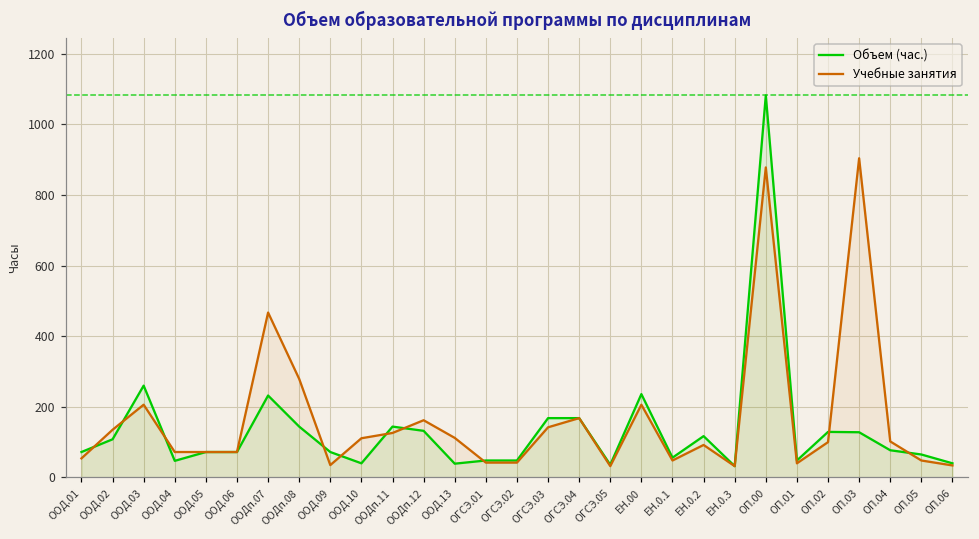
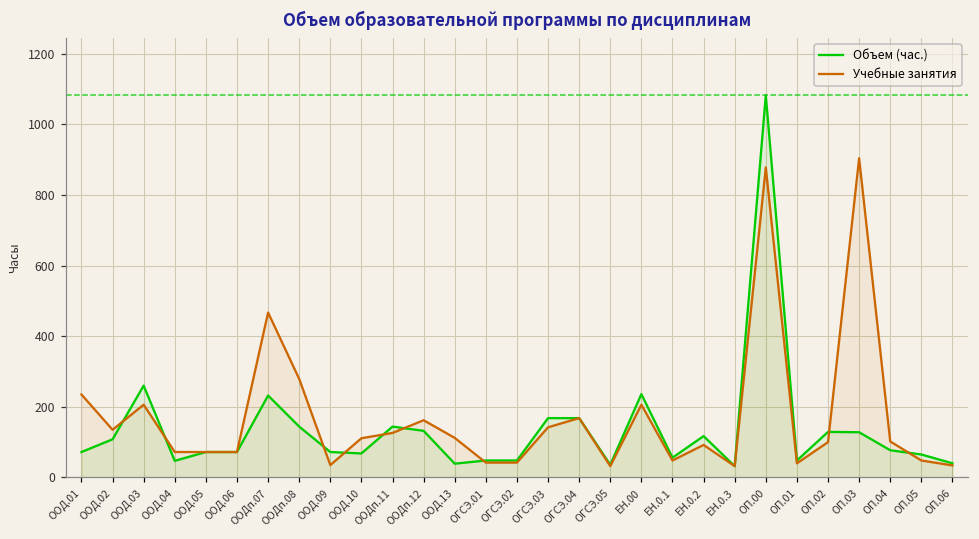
  {
    "Объем (час.)": {
      "ООД.01": 70,
      "ООД.02": 110,
      "ООД.03": 260,
      "ООД.04": 50,
      "ООДп.07": 230,
      "ООДп.08": 140,
      "ООД.09": 70,
-     "ООД.10": 40,
+     "ООД.10": 70,
      "ООДп.11": 140,
      "ООДп.12": 130,
      "ООД.13": 40,
      "ОГСЭ.03": 170,
      "ЕН.00": 240,
      "ЕН.0.2": 120,
      "ОП.00": 1080,
      "ОП.01": 50,
      "ОП.02": 130,
      "ОП.03": 130,
      "ОП.04": 80,
      "ОП.05": 70
    },
    "Учебные занятия": {
-     "ООД.01": 50,
+     "ООД.01": 240,
      "ООД.02": 140,
      "ООД.03": 210,
      "ООД.04": 70,
      "ООДп.07": 470,
      "ООДп.08": 280,
      "ООД.09": 40,
      "ООД.10": 110,
      "ООДп.11": 130,
      "ООДп.12": 160,
      "ООД.13": 110,
      "ОГСЭ.03": 140,
      "ЕН.00": 210,
      "ЕН.0.2": 90,
      "ОП.00": 880,
      "ОП.01": 40,
      "ОП.02": 100,
      "ОП.03": 900,
      "ОП.04": 100,
      "ОП.05": 50
    }
  }
